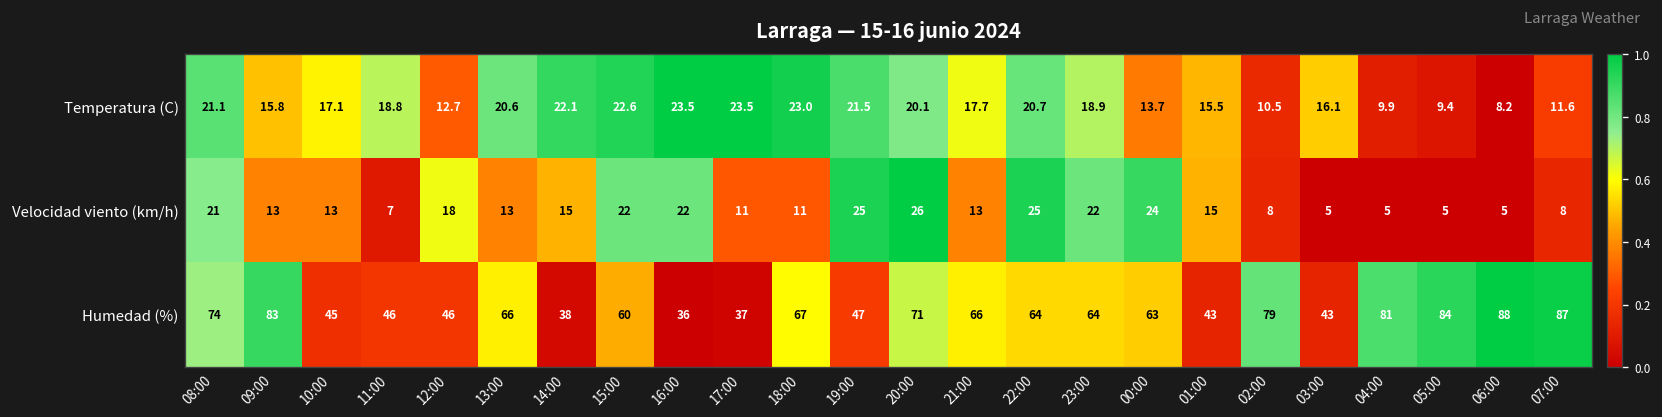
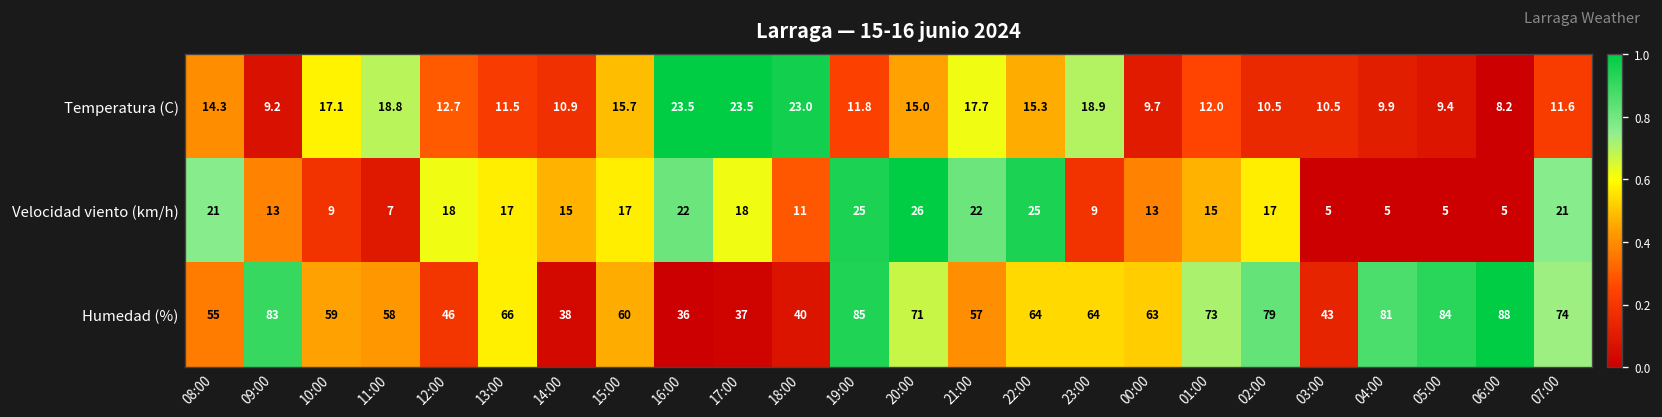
  {
    "Temperatura (C)": {
-     "08:00": 21.1,
-     "09:00": 15.8,
+     "08:00": 14.3,
+     "09:00": 9.2,
      "10:00": 17.1,
      "11:00": 18.8,
      "12:00": 12.7,
-     "13:00": 20.6,
-     "14:00": 22.1,
-     "15:00": 22.6,
+     "13:00": 11.5,
+     "14:00": 10.9,
+     "15:00": 15.7,
      "16:00": 23.5,
      "17:00": 23.5,
      "18:00": 23.0,
-     "19:00": 21.5,
-     "20:00": 20.1,
+     "19:00": 11.8,
+     "20:00": 15.0,
      "21:00": 17.7,
-     "22:00": 20.7,
+     "22:00": 15.3,
      "23:00": 18.9,
-     "00:00": 13.7,
-     "01:00": 15.5,
+     "00:00": 9.7,
+     "01:00": 12.0,
      "02:00": 10.5,
-     "03:00": 16.1,
+     "03:00": 10.5,
      "04:00": 9.9,
      "05:00": 9.4,
      "06:00": 8.2,
      "07:00": 11.6
    },
    "Velocidad viento (km/h)": {
      "08:00": 21,
      "09:00": 13,
-     "10:00": 13,
+     "10:00": 9,
      "11:00": 7,
      "12:00": 18,
-     "13:00": 13,
+     "13:00": 17,
      "14:00": 15,
-     "15:00": 22,
+     "15:00": 17,
      "16:00": 22,
-     "17:00": 11,
+     "17:00": 18,
      "18:00": 11,
      "19:00": 25,
      "20:00": 26,
-     "21:00": 13,
+     "21:00": 22,
      "22:00": 25,
-     "23:00": 22,
-     "00:00": 24,
+     "23:00": 9,
+     "00:00": 13,
      "01:00": 15,
-     "02:00": 8,
+     "02:00": 17,
      "03:00": 5,
      "04:00": 5,
      "05:00": 5,
      "06:00": 5,
-     "07:00": 8
+     "07:00": 21
    },
    "Humedad (%)": {
-     "08:00": 74,
+     "08:00": 55,
      "09:00": 83,
-     "10:00": 45,
-     "11:00": 46,
+     "10:00": 59,
+     "11:00": 58,
      "12:00": 46,
      "13:00": 66,
      "14:00": 38,
      "15:00": 60,
      "16:00": 36,
      "17:00": 37,
-     "18:00": 67,
-     "19:00": 47,
+     "18:00": 40,
+     "19:00": 85,
      "20:00": 71,
-     "21:00": 66,
+     "21:00": 57,
      "22:00": 64,
      "23:00": 64,
      "00:00": 63,
-     "01:00": 43,
+     "01:00": 73,
      "02:00": 79,
      "03:00": 43,
      "04:00": 81,
      "05:00": 84,
      "06:00": 88,
-     "07:00": 87
+     "07:00": 74
    }
  }
